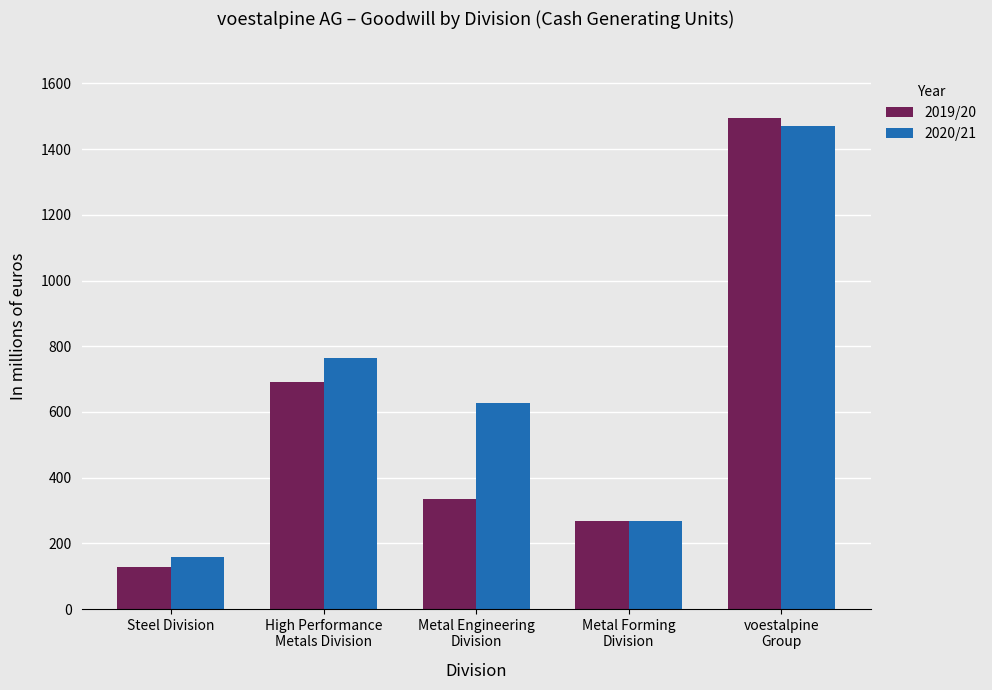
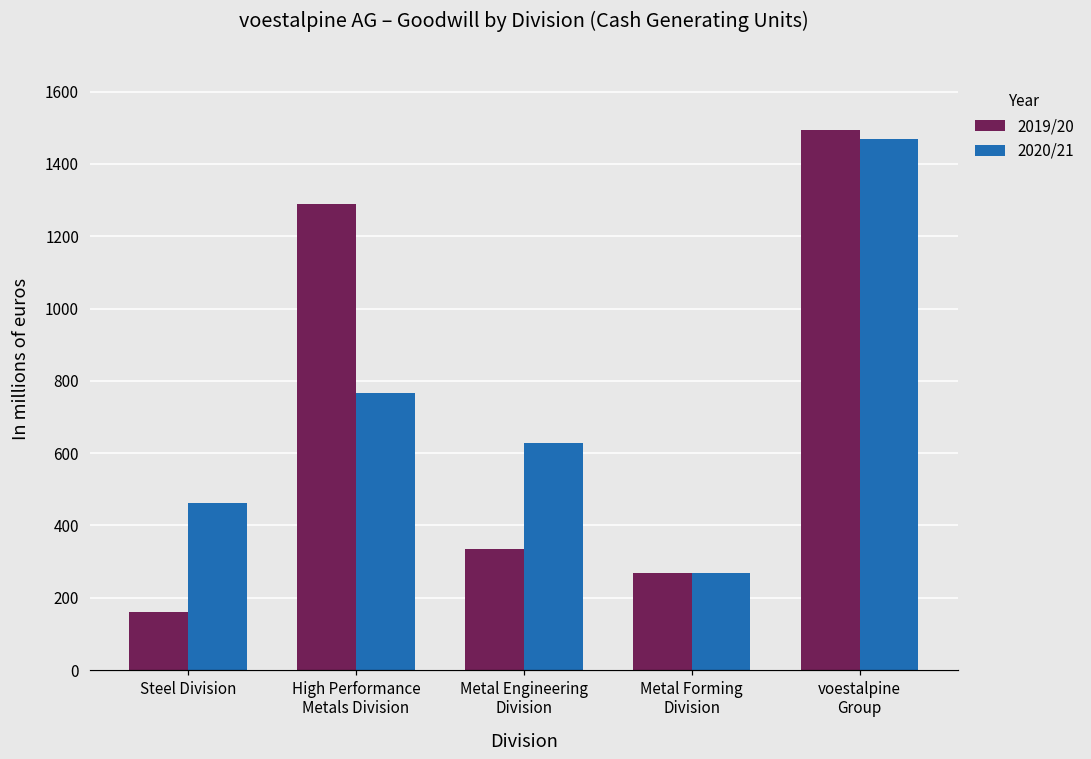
  {
    "2019/20": {
-     "Steel Division": 130,
-     "High Performance Metals Division": 690,
+     "Steel Division": 160,
+     "High Performance Metals Division": 1290,
      "Metal Engineering Division": 340,
      "Metal Forming Division": 270,
      "voestalpine Group": 1490
    },
    "2020/21": {
-     "Steel Division": 160,
+     "Steel Division": 460,
      "High Performance Metals Division": 770,
      "Metal Engineering Division": 630,
      "Metal Forming Division": 270,
      "voestalpine Group": 1470
    }
  }
